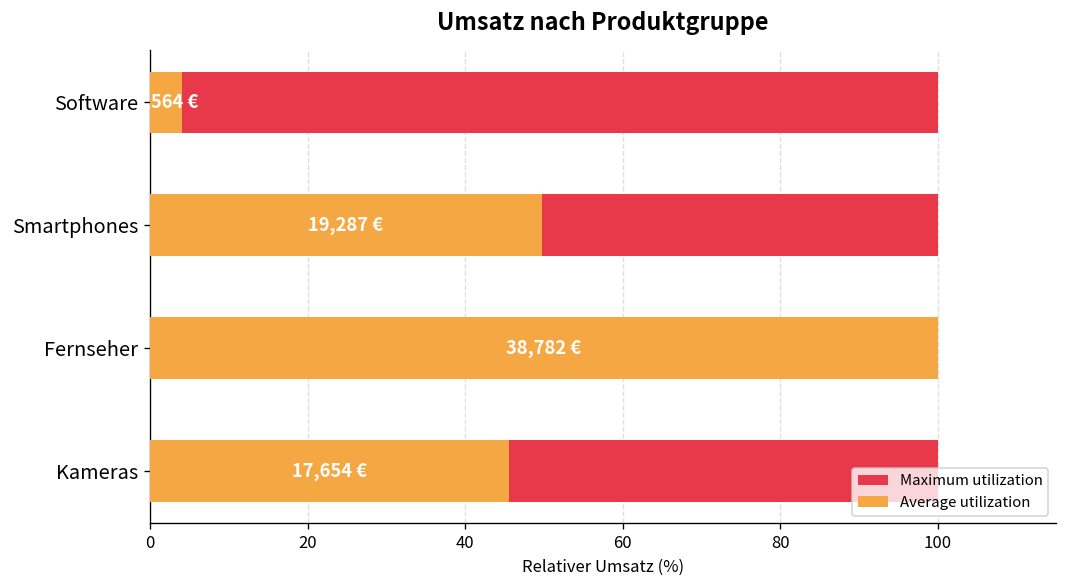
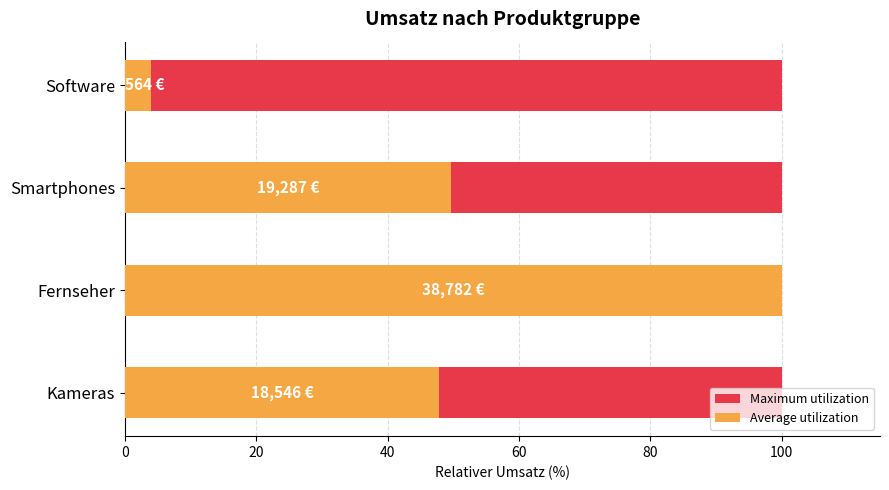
  {
    "Maximum utilization": {
      "Software": "100",
      "Smartphones": "100"
    },
    "Average utilization": {
-     "Kameras": "17,654"
+     "Kameras": "18,546"
    }
  }
